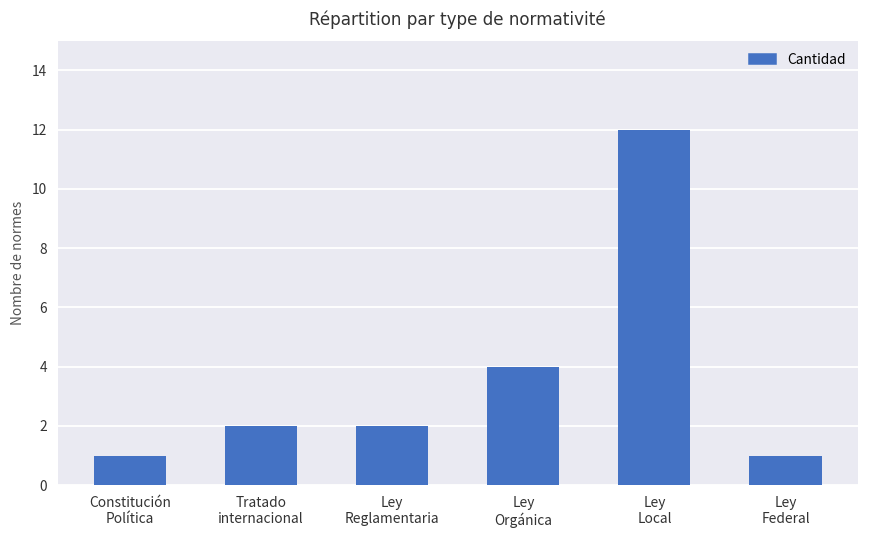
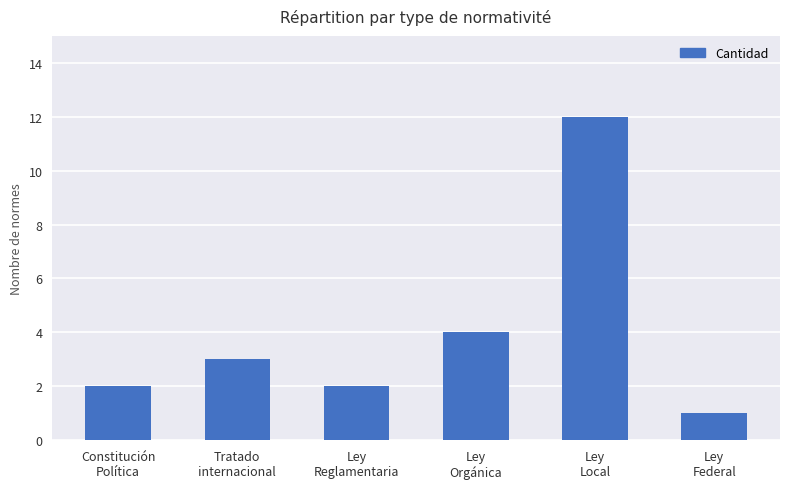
  {
-   "Constitución Política": 1,
-   "Tratado internacional": 2,
+   "Constitución Política": 2,
+   "Tratado internacional": 3,
    "Ley Reglamentaria": 2,
    "Ley Orgánica": 4,
    "Ley Local": 12,
    "Ley Federal": 1
  }
